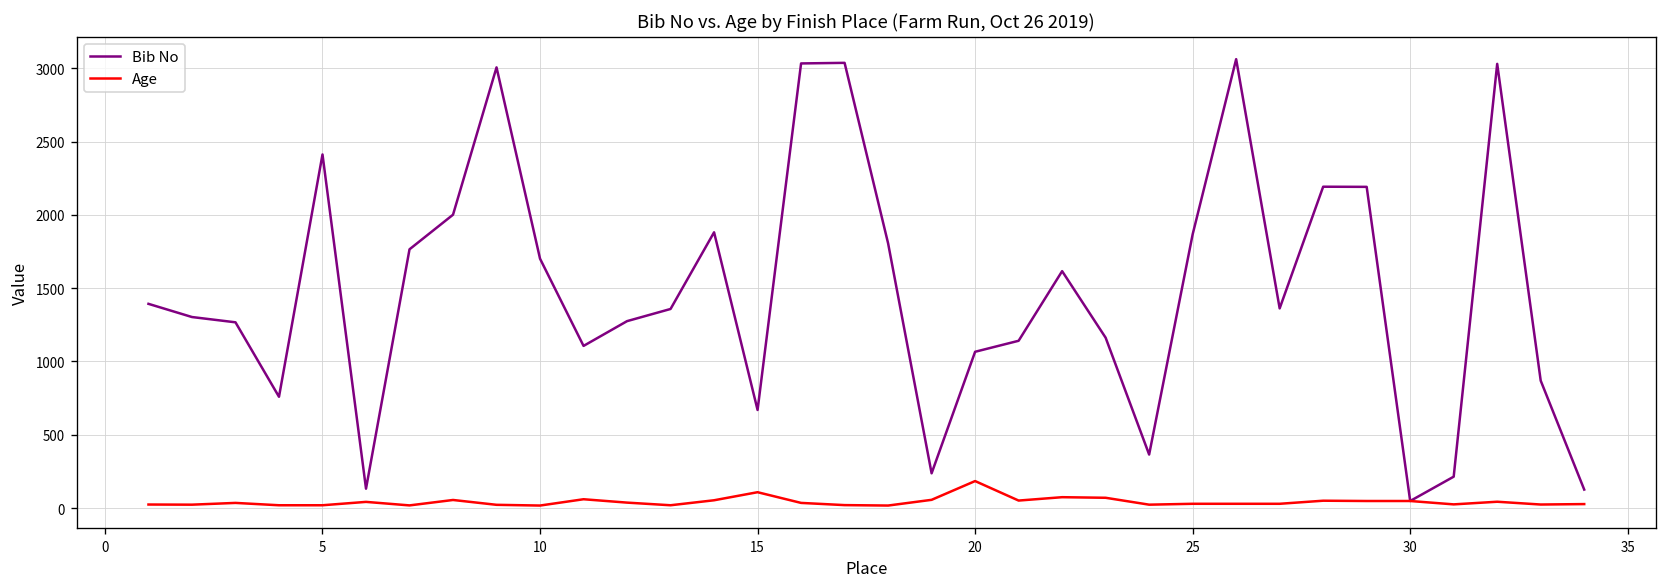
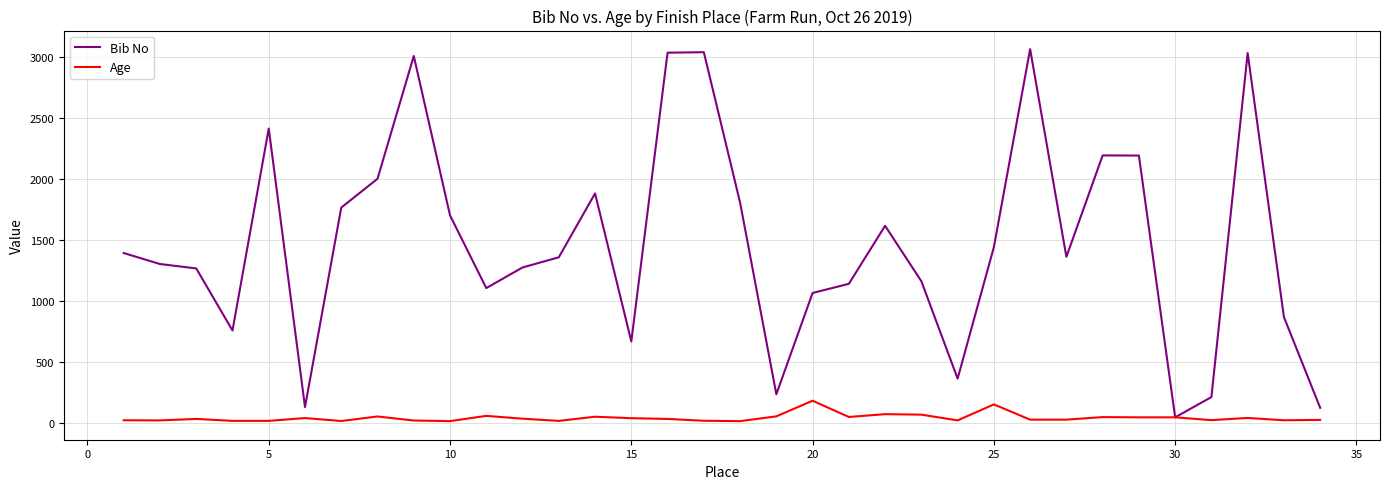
  {
    "Bib No": {
      "5": 2410,
      "10": 1700,
      "15": 670,
      "20": 1070,
-     "25": 1870
+     "25": 1440
    },
    "Age": {
      "5": 20,
      "10": 20,
-     "15": 110,
+     "15": 40,
      "20": 180,
-     "25": 30
+     "25": 150
    }
  }
